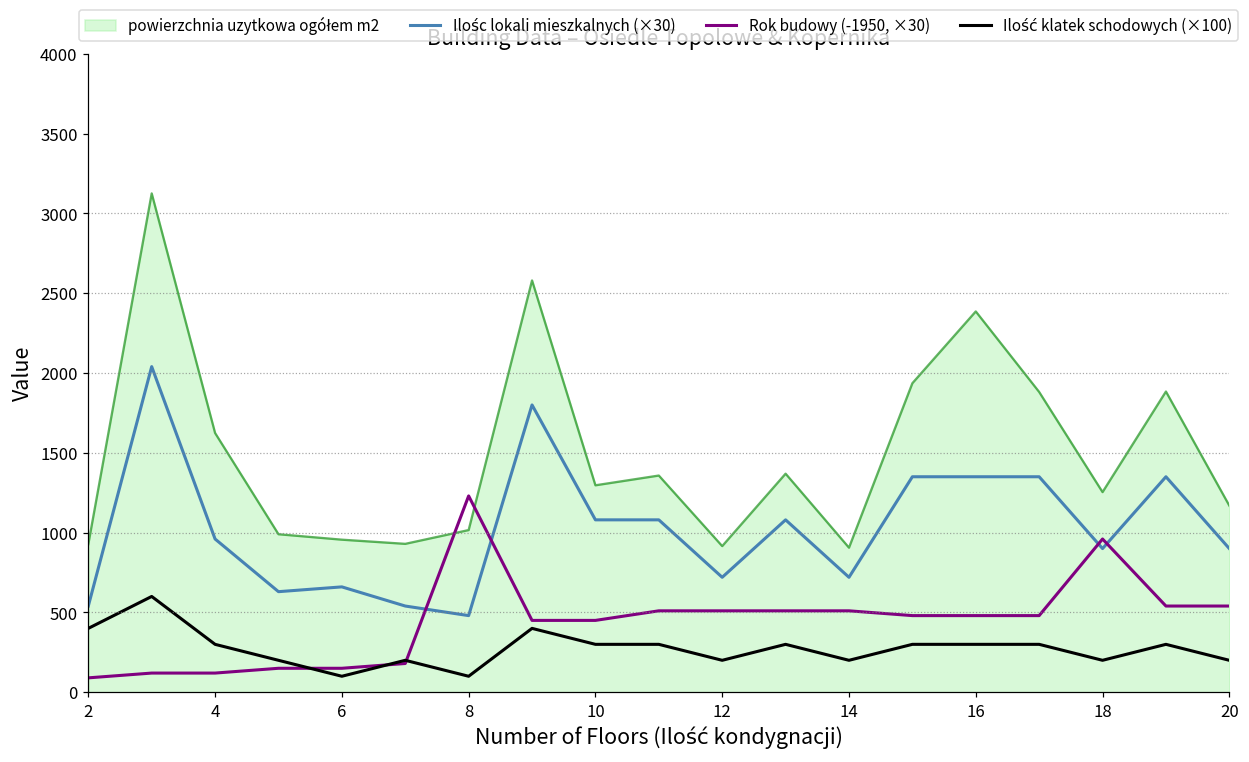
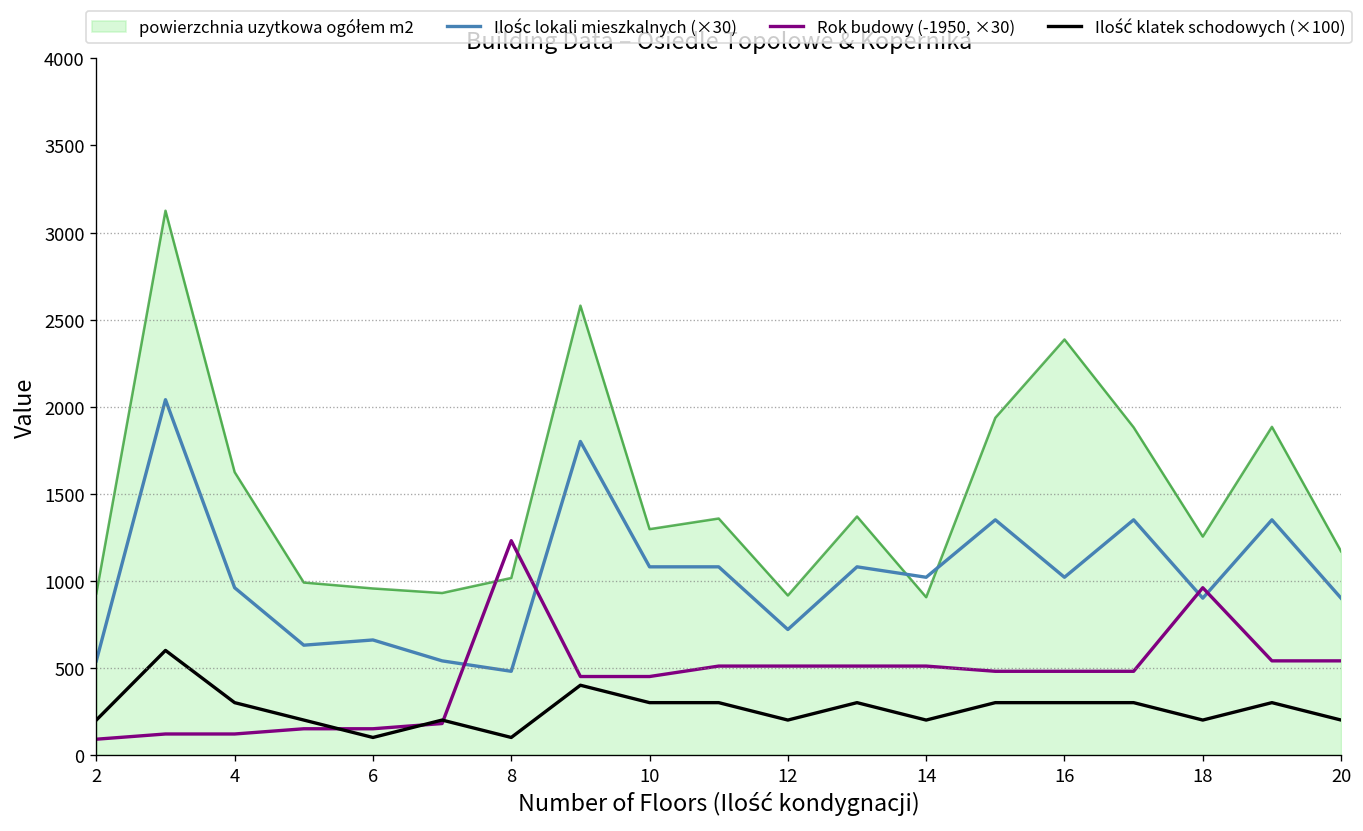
  {
    "powierzchnia uzytkowa ogółem m2": {
      "2": 930,
      "4": 1620,
      "6": 960,
      "8": 1020,
      "10": 1300,
      "12": 920,
      "14": 910,
      "16": 2390,
      "18": 1250,
      "20": 1170
    },
    "Ilośc lokali mieszkalnych (×30)": {
      "2": 540,
      "4": 960,
      "6": 660,
      "8": 480,
      "10": 1080,
      "12": 720,
-     "14": 720,
-     "16": 1350,
+     "14": 1020,
+     "16": 1020,
      "18": 900,
      "20": 900
    },
    "Rok budowy (-1950, ×30)": {
      "2": 90,
      "4": 120,
      "6": 150,
      "8": 1230,
      "10": 450,
      "12": 510,
      "14": 510,
      "16": 480,
      "18": 960,
      "20": 540
    },
    "Ilość klatek schodowych (×100)": {
-     "2": 400,
+     "2": 200,
      "4": 300,
      "6": 100,
      "8": 100,
      "10": 300,
      "12": 200,
      "14": 200,
      "16": 300,
      "18": 200,
      "20": 200
    }
  }
